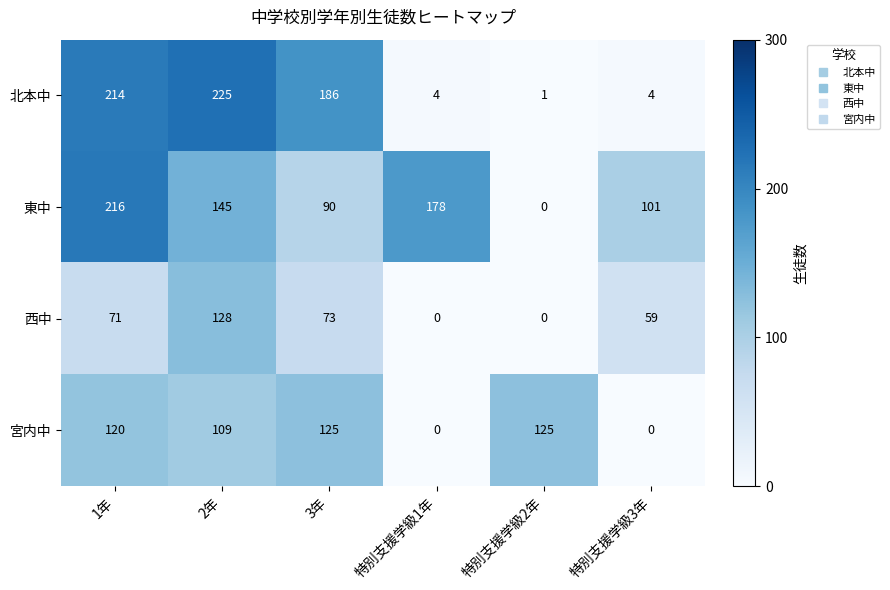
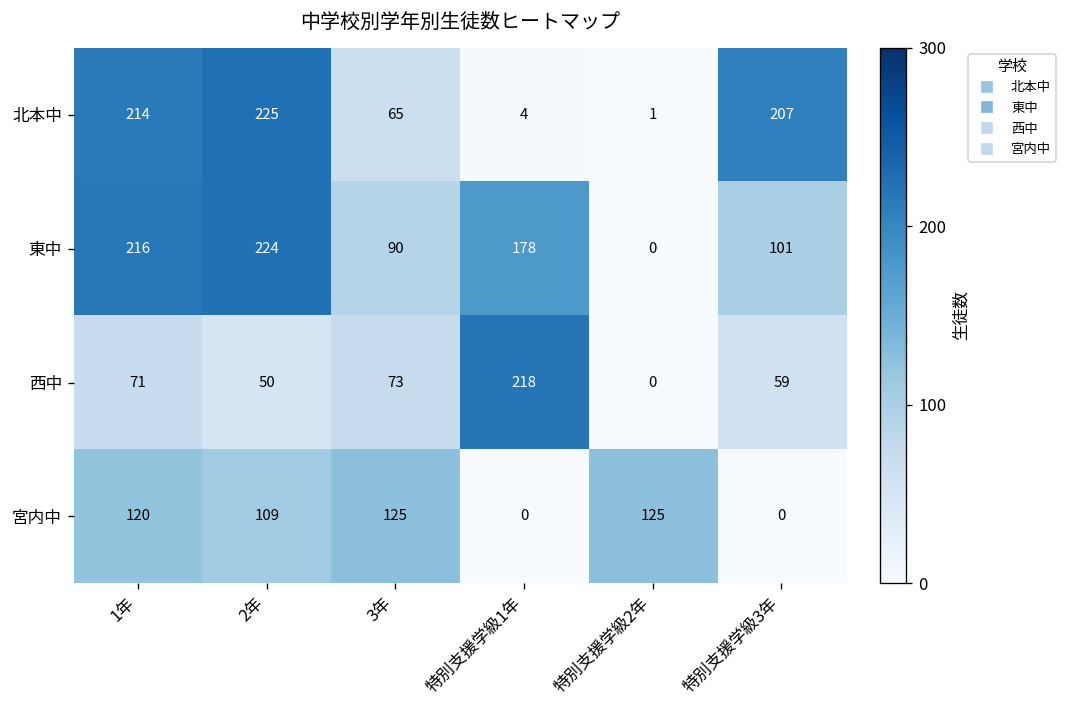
  {
    "北本中": {
      "1年": 214,
      "2年": 225,
-     "3年": 186,
+     "3年": 65,
      "特別支援学級1年": 4,
      "特別支援学級2年": 1,
-     "特別支援学級3年": 4
+     "特別支援学級3年": 207
    },
    "東中": {
      "1年": 216,
-     "2年": 145,
+     "2年": 224,
      "3年": 90,
      "特別支援学級1年": 178,
      "特別支援学級2年": 0,
      "特別支援学級3年": 101
    },
    "西中": {
      "1年": 71,
-     "2年": 128,
+     "2年": 50,
      "3年": 73,
-     "特別支援学級1年": 0,
+     "特別支援学級1年": 218,
      "特別支援学級2年": 0,
      "特別支援学級3年": 59
    },
    "宮内中": {
      "1年": 120,
      "2年": 109,
      "3年": 125,
      "特別支援学級1年": 0,
      "特別支援学級2年": 125,
      "特別支援学級3年": 0
    }
  }
